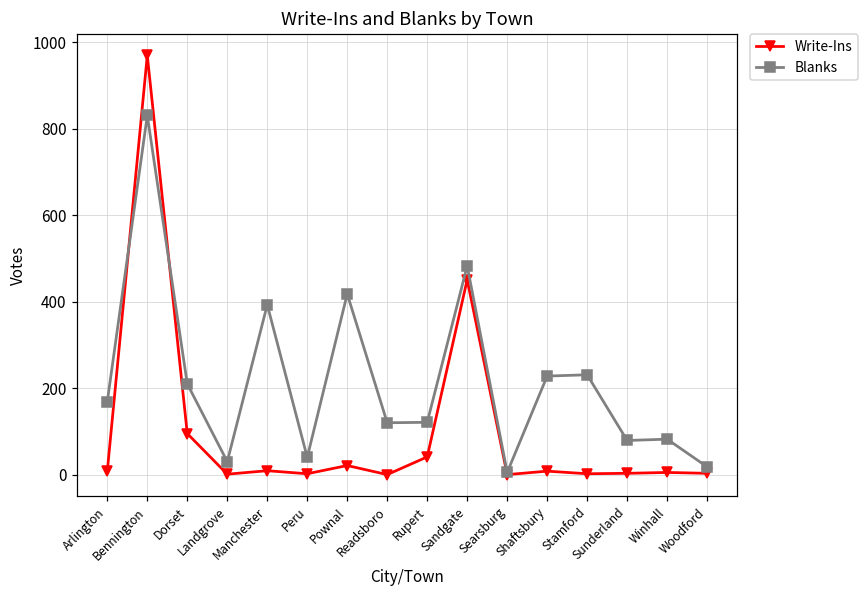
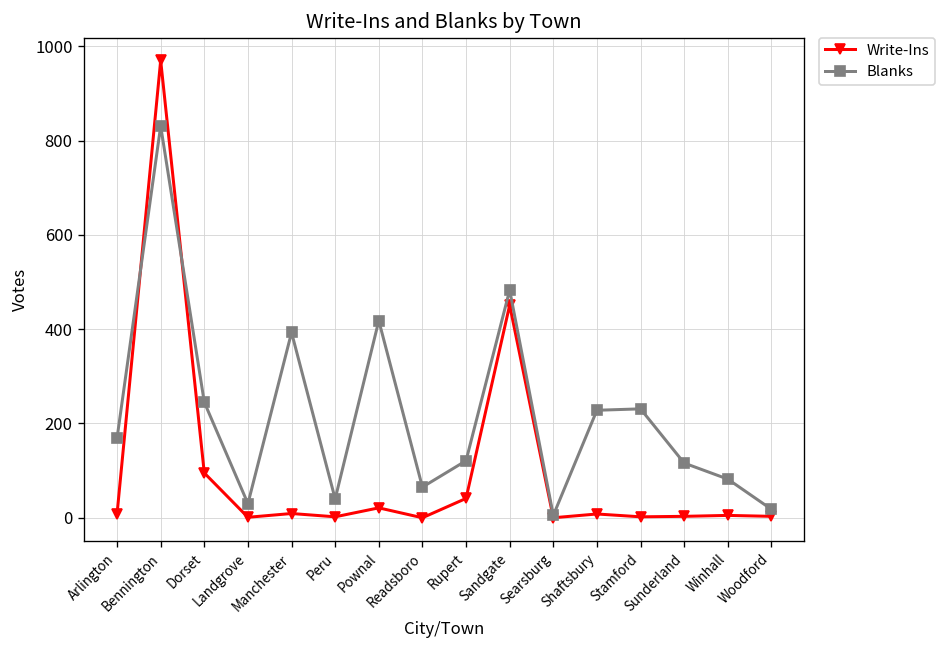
  {
    "Write-Ins": {
      "Arlington": 10,
      "Bennington": 970,
      "Dorset": 100,
      "Landgrove": 0,
      "Manchester": 10,
      "Peru": 0,
      "Pownal": 20,
      "Readsboro": 0,
      "Rupert": 40,
      "Sandgate": 450,
      "Shaftsbury": 10,
      "Stamford": 0,
      "Sunderland": 0,
      "Winhall": 10,
      "Woodford": 0
    },
    "Blanks": {
      "Arlington": 170,
      "Bennington": 830,
-     "Dorset": 210,
+     "Dorset": 250,
      "Landgrove": 30,
      "Manchester": 390,
      "Peru": 40,
      "Pownal": 420,
-     "Readsboro": 120,
+     "Readsboro": 70,
      "Rupert": 120,
      "Sandgate": 480,
      "Shaftsbury": 230,
      "Stamford": 230,
-     "Sunderland": 80,
+     "Sunderland": 120,
      "Winhall": 80,
      "Woodford": 20
    }
  }
